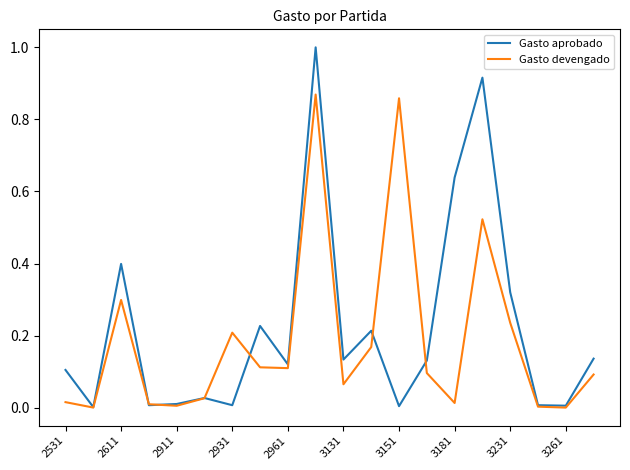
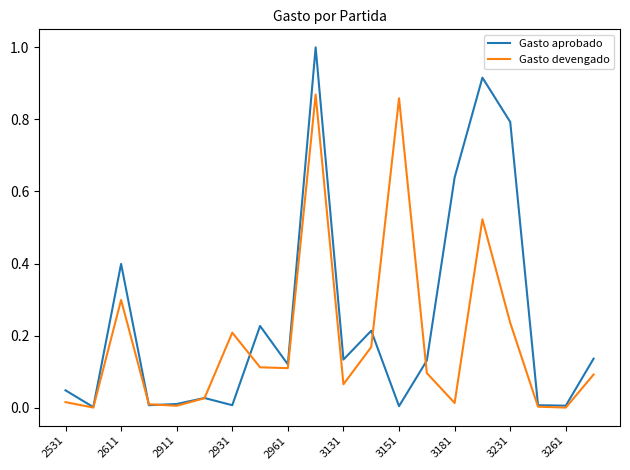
  {
    "Gasto aprobado": {
-     "2531": 0.10,
+     "2531": 0.05,
      "2611": 0.40,
      "2931": 0.01,
      "2961": 0.12,
      "3131": 0.13,
      "3151": 0.00,
      "3181": 0.64,
-     "3231": 0.32
+     "3231": 0.79
    },
    "Gasto devengado": {
      "2531": 0.02,
      "2611": 0.30,
      "2931": 0.21,
      "2961": 0.11,
      "3131": 0.06,
      "3151": 0.86,
      "3181": 0.01,
      "3231": 0.24
    }
  }
